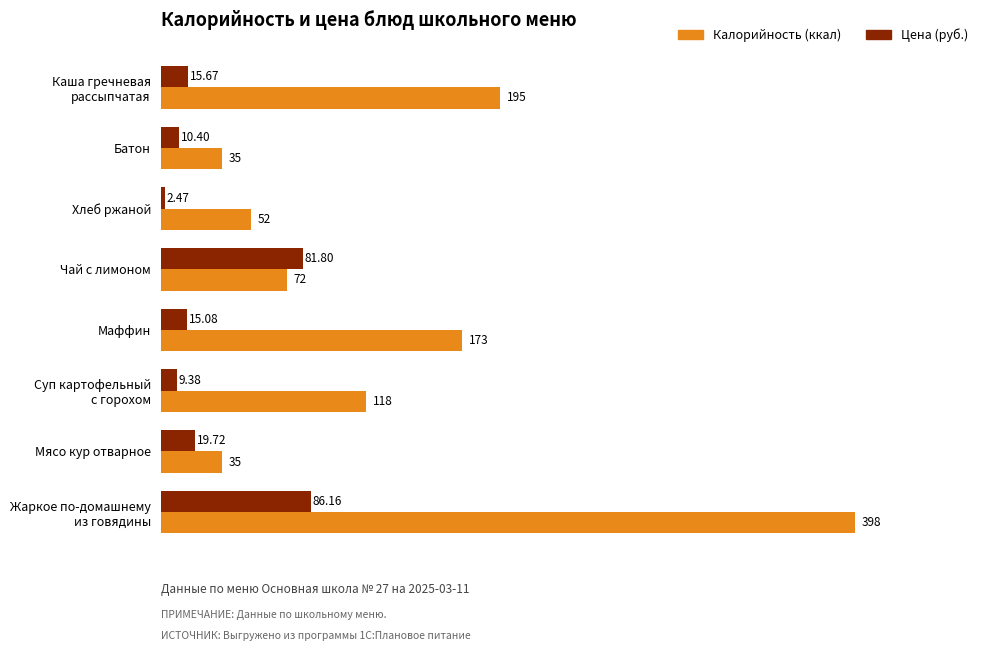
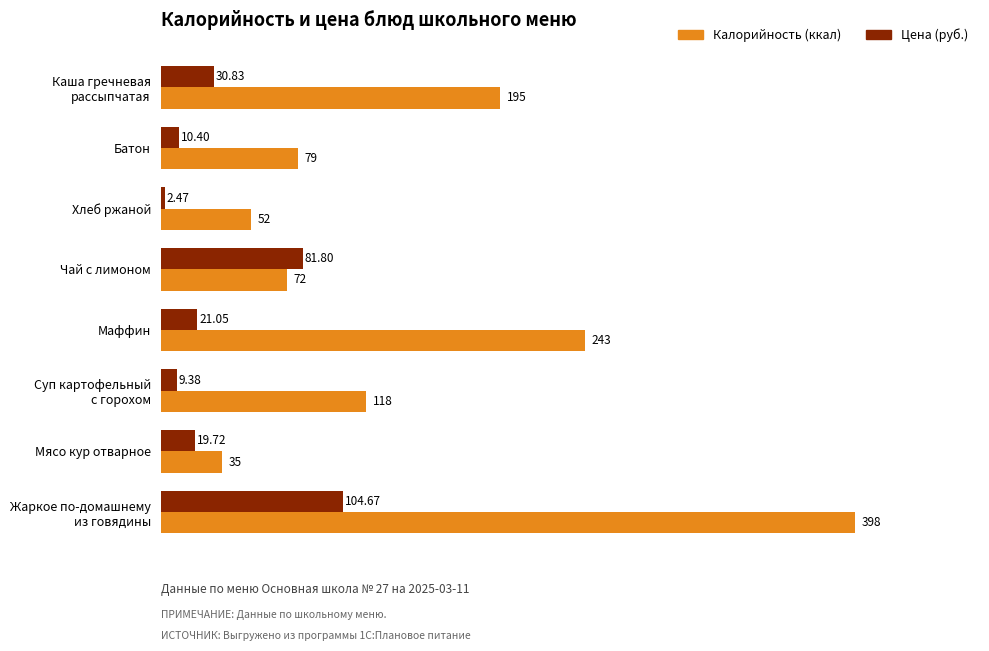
  {
    "Калорийность (ккал)": {
      "Каша гречневая рассыпчатая": 195,
-     "Батон": 35,
+     "Батон": 79,
      "Хлеб ржаной": 52,
      "Чай с лимоном": 72,
-     "Маффин": 173,
+     "Маффин": 243,
      "Суп картофельный с горохом": 118,
      "Мясо кур отварное": 35,
      "Жаркое по-домашнему из говядины": 398
    },
    "Цена (руб.)": {
-     "Каша гречневая рассыпчатая": 15.67,
+     "Каша гречневая рассыпчатая": 30.83,
      "Батон": 10.40,
      "Хлеб ржаной": 2.47,
      "Чай с лимоном": 81.80,
-     "Маффин": 15.08,
+     "Маффин": 21.05,
      "Суп картофельный с горохом": 9.38,
      "Мясо кур отварное": 19.72,
-     "Жаркое по-домашнему из говядины": 86.16
+     "Жаркое по-домашнему из говядины": 104.67
    }
  }
